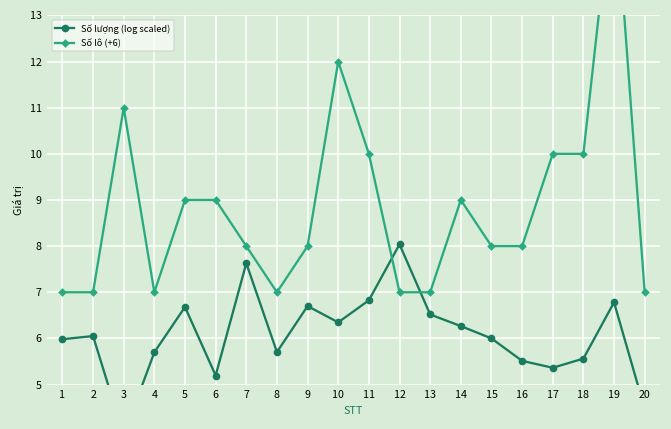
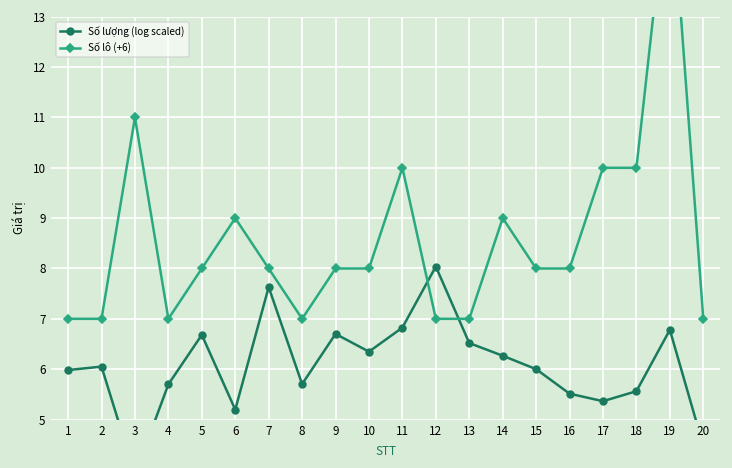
  {
    "Số lượng (log scaled)": {
      "1": 6.0,
      "2": 6.1,
      "4": 5.7,
      "5": 6.7,
      "6": 5.2,
      "7": 7.6,
      "8": 5.7,
      "9": 6.7,
      "10": 6.3,
      "11": 6.8,
      "12": 8.0,
      "13": 6.5,
      "14": 6.3,
      "15": 6.0,
      "16": 5.5,
      "17": 5.4,
      "18": 5.6,
      "19": 6.8
    },
    "Số lô (+6)": {
      "1": 7.0,
      "2": 7.0,
      "3": 11.0,
      "4": 7.0,
-     "5": 9.0,
+     "5": 8.0,
      "6": 9.0,
      "7": 8.0,
      "8": 7.0,
      "9": 8.0,
-     "10": 12.0,
+     "10": 8.0,
      "11": 10.0,
      "12": 7.0,
      "13": 7.0,
      "14": 9.0,
      "15": 8.0,
      "16": 8.0,
      "17": 10.0,
      "18": 10.0,
      "20": 7.0
    }
  }
